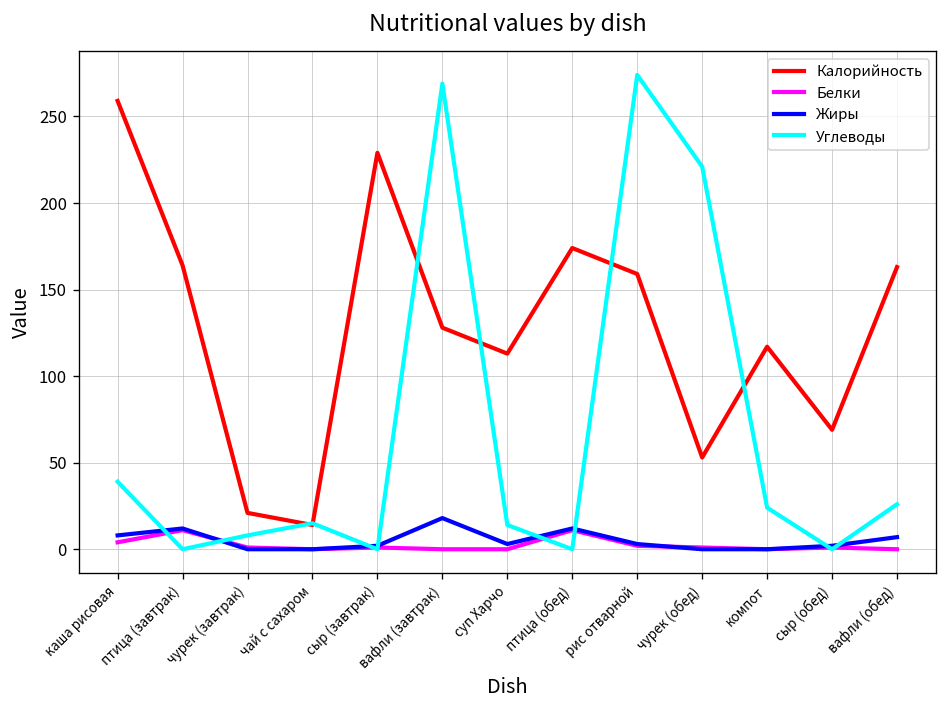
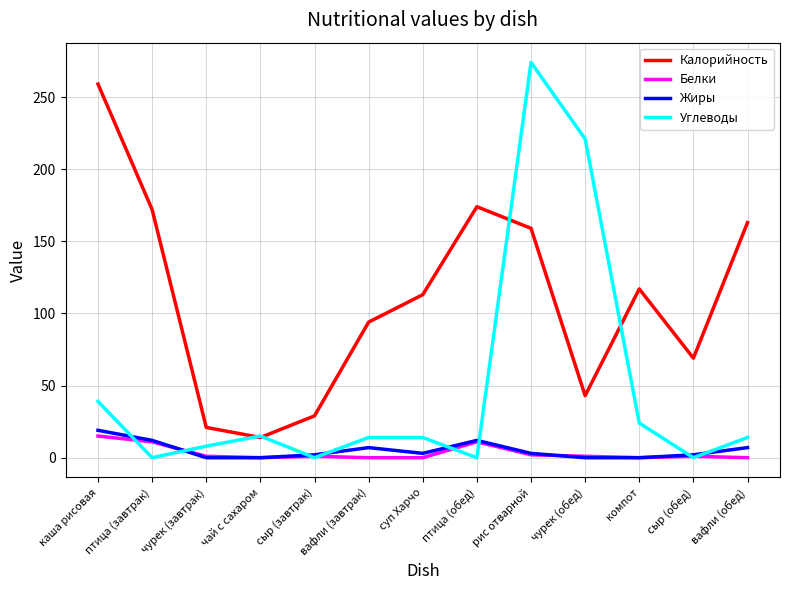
  {
    "Калорийность": {
      "каша рисовая": 259,
-     "птица (завтрак)": 164,
+     "птица (завтрак)": 172,
      "чурек (завтрак)": 21,
-     "сыр (завтрак)": 229,
-     "вафли (завтрак)": 128,
+     "сыр (завтрак)": 29,
+     "вафли (завтрак)": 94,
      "суп Харчо": 113,
      "птица (обед)": 174,
      "рис отварной": 159,
-     "чурек (обед)": 53,
+     "чурек (обед)": 43,
      "компот": 117,
      "сыр (обед)": 69,
      "вафли (обед)": 163
    },
    "Белки": {
-     "каша рисовая": 4,
+     "каша рисовая": 15,
      "вафли (завтрак)": 0,
      "суп Харчо": 0,
      "вафли (обед)": 0
    },
    "Жиры": {
-     "каша рисовая": 8,
-     "вафли (завтрак)": 18,
+     "каша рисовая": 19,
+     "вафли (завтрак)": 7,
      "суп Харчо": 3,
      "вафли (обед)": 7
    },
    "Углеводы": {
      "каша рисовая": 39,
      "птица (завтрак)": 0,
      "чурек (завтрак)": 8,
-     "вафли (завтрак)": 269,
+     "вафли (завтрак)": 14,
      "суп Харчо": 14,
      "птица (обед)": 0,
      "рис отварной": 274,
      "чурек (обед)": 221,
      "компот": 24,
-     "вафли (обед)": 26
+     "вафли (обед)": 14
    }
  }
